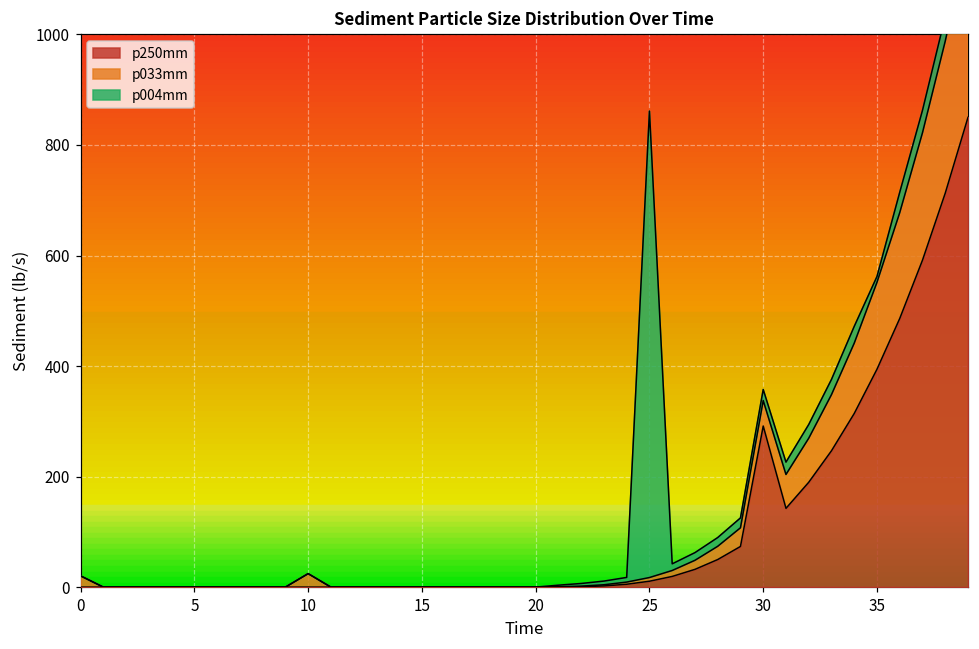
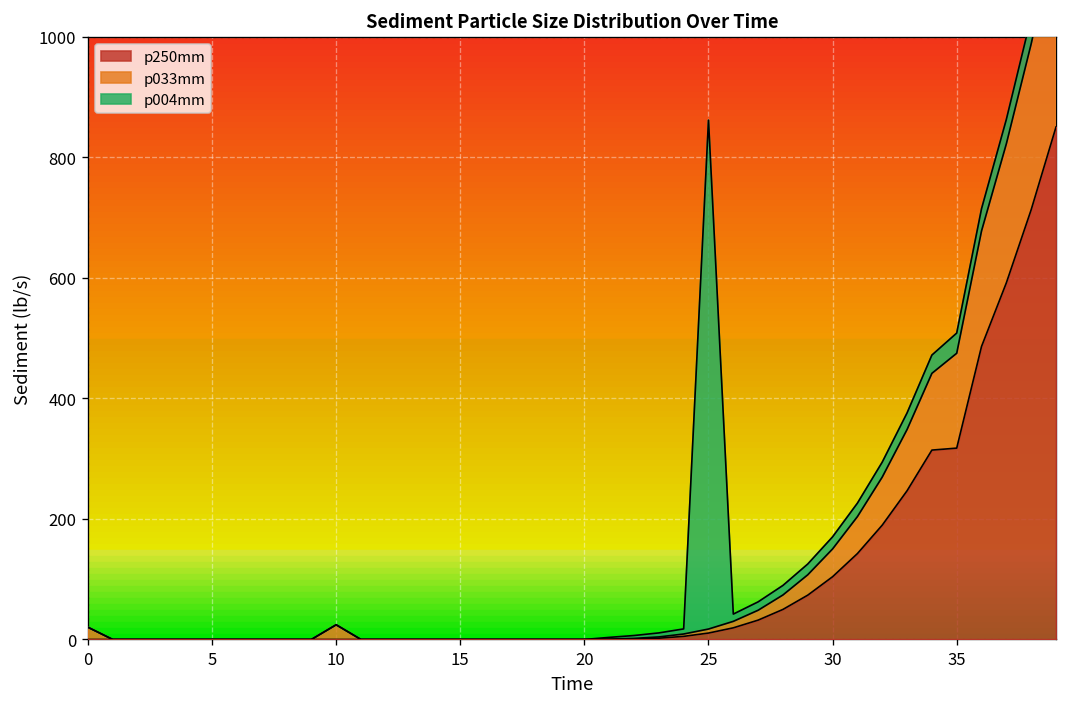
  {
    "p250mm": {
      "0": 0,
      "10": 0,
      "25": 10,
-     "30": 290,
-     "35": 390
+     "30": 100,
+     "35": 320
    },
    "p033mm": {
      "25": 10,
      "30": 50,
      "35": 160
    },
    "p004mm": {
      "25": 840,
      "30": 20,
-     "35": 10
+     "35": 30
    }
  }
